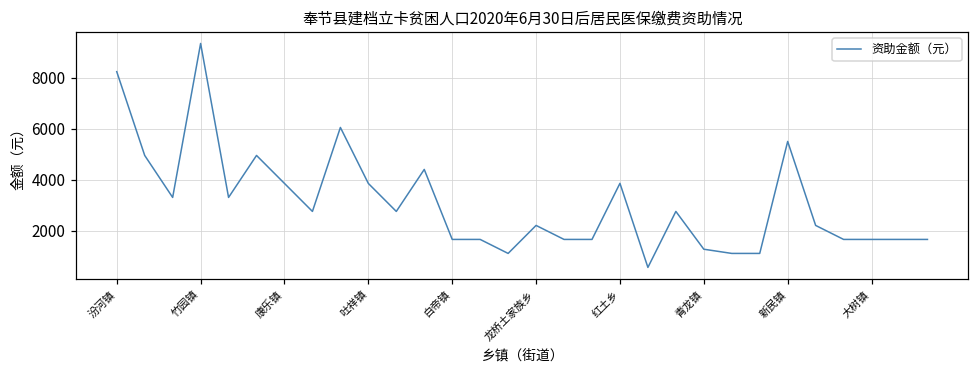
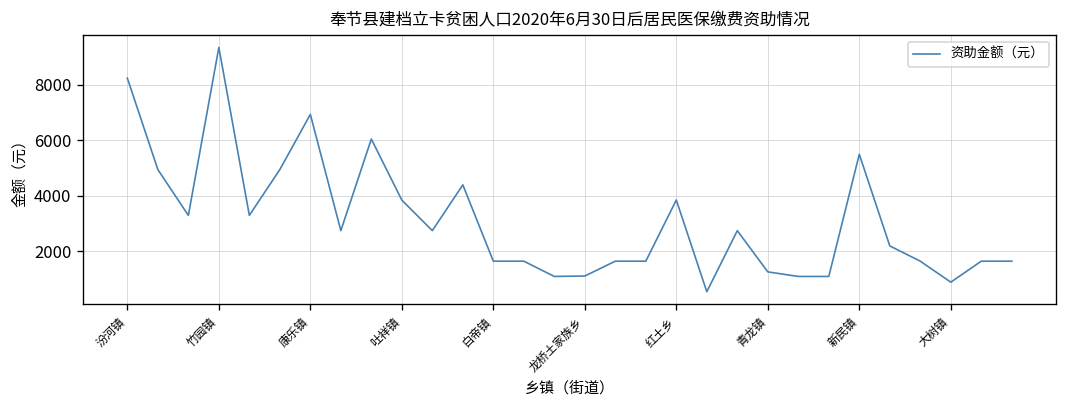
  {
    "汾河镇": 8200,
    "竹园镇": 9400,
-   "康乐镇": 3900,
+   "康乐镇": 6900,
    "吐祥镇": 3900,
    "白帝镇": 1700,
-   "龙桥土家族乡": 2200,
+   "龙桥土家族乡": 1100,
    "红土乡": 3900,
    "青龙镇": 1300,
    "新民镇": 5500,
-   "大树镇": 1700
+   "大树镇": 900
  }
